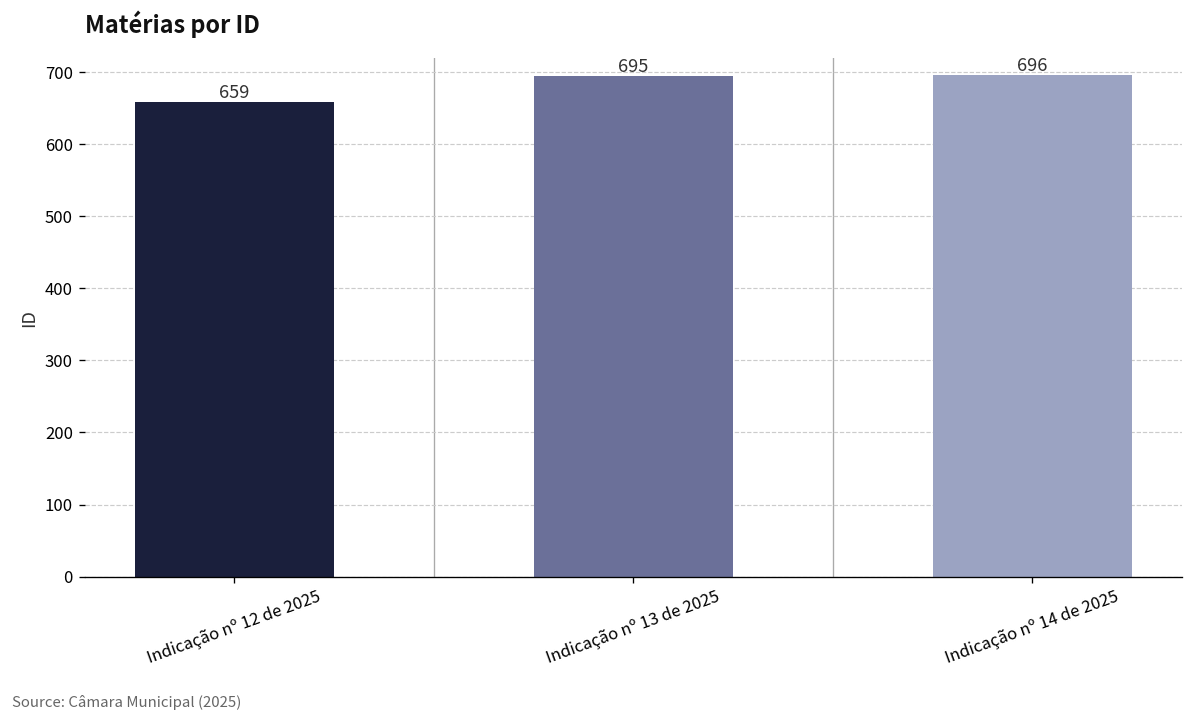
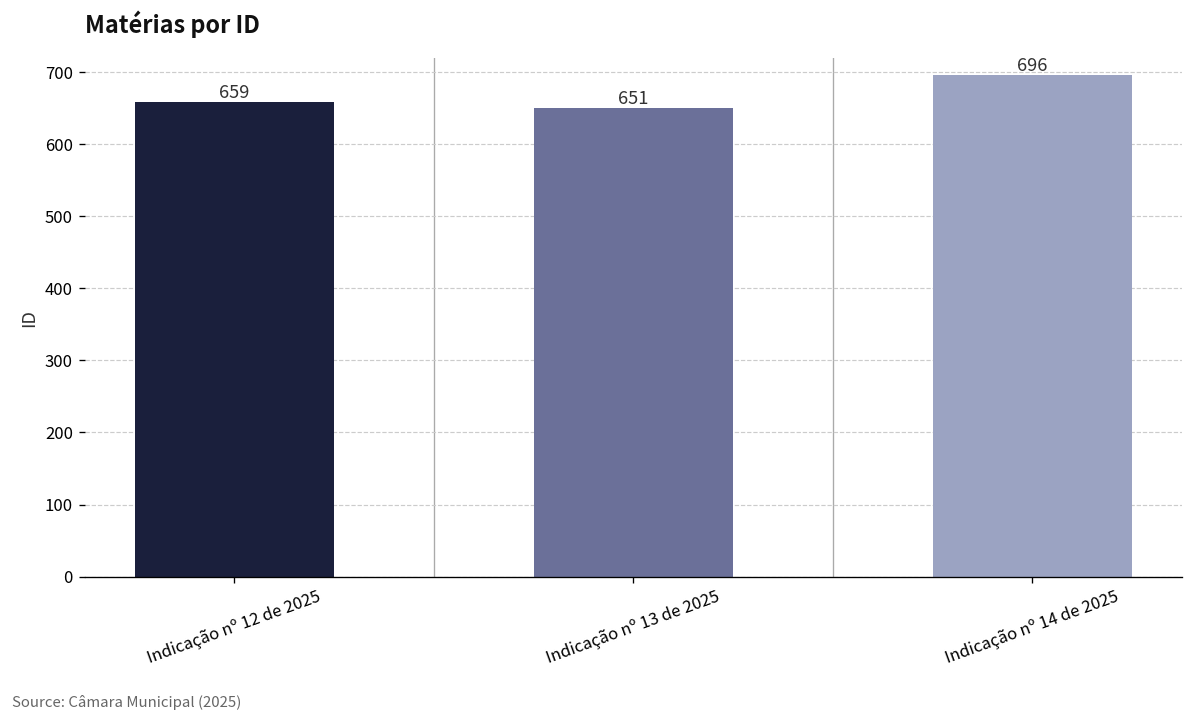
  {
    "Indicação nº 12 de 2025": 659,
-   "Indicação nº 13 de 2025": 695,
+   "Indicação nº 13 de 2025": 651,
    "Indicação nº 14 de 2025": 696
  }
